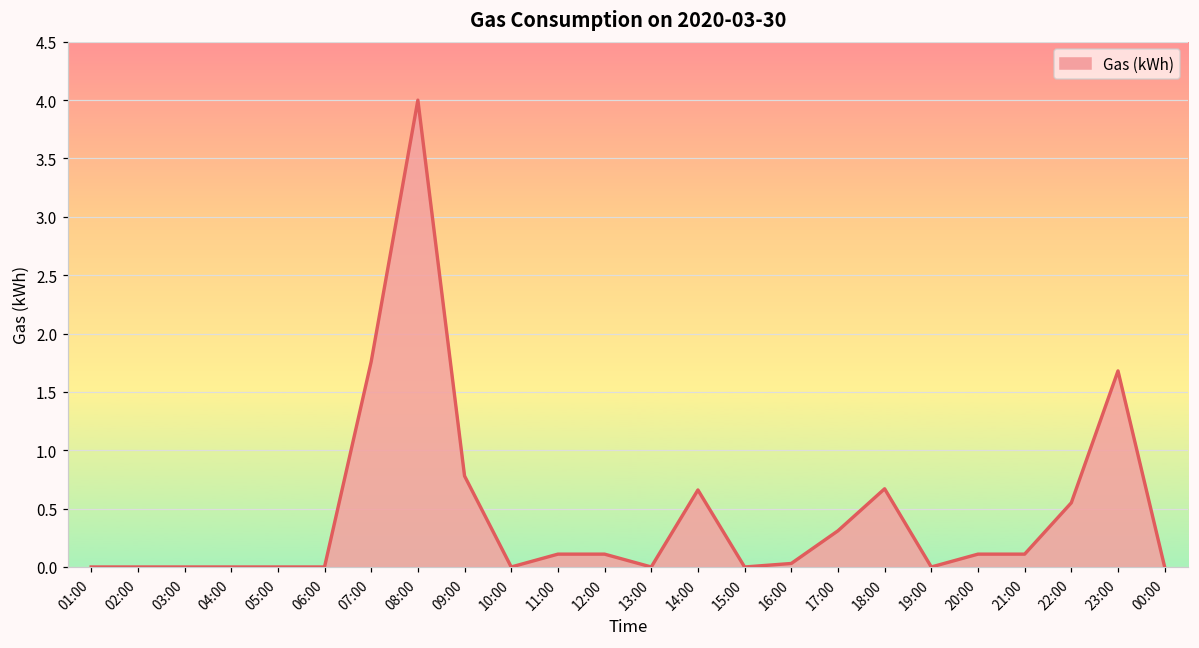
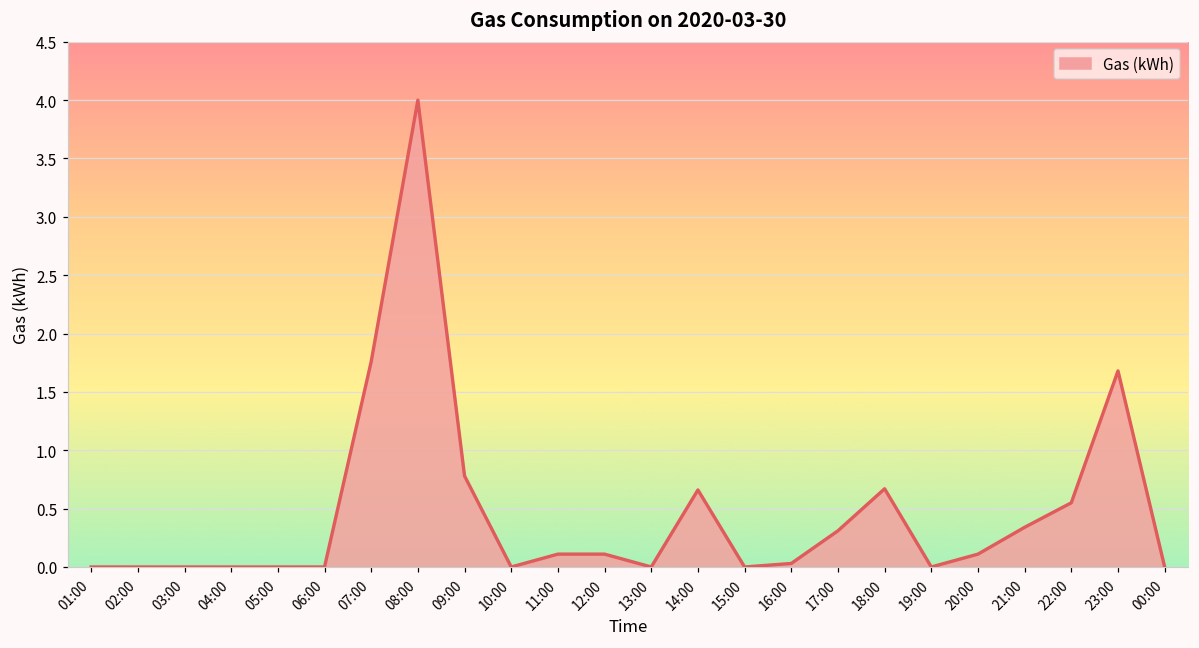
  {
    "01:00": 0.00,
    "02:00": 0.00,
    "03:00": 0.00,
    "04:00": 0.00,
    "05:00": 0.00,
    "06:00": 0.00,
    "07:00": 1.76,
    "08:00": 4.00,
    "09:00": 0.78,
    "10:00": 0.00,
    "11:00": 0.11,
    "12:00": 0.11,
    "13:00": 0.00,
    "14:00": 0.66,
    "15:00": 0.00,
    "16:00": 0.03,
    "17:00": 0.31,
    "18:00": 0.67,
    "19:00": 0.00,
    "20:00": 0.11,
-   "21:00": 0.11,
+   "21:00": 0.34,
    "22:00": 0.55,
    "23:00": 1.68,
    "00:00": 0.00
  }
